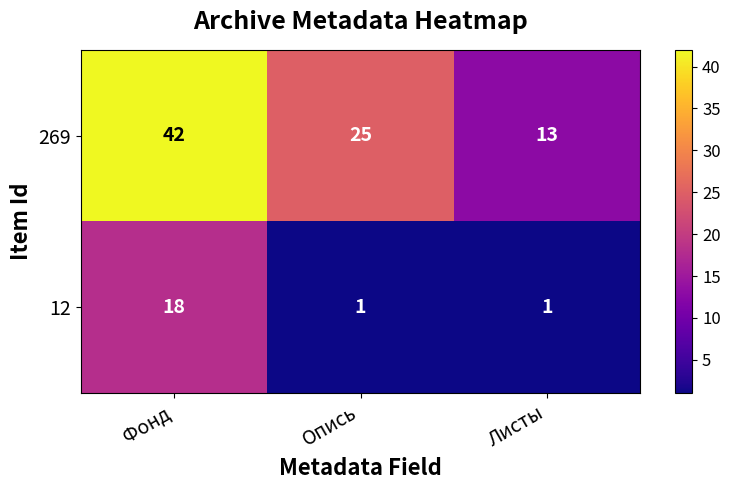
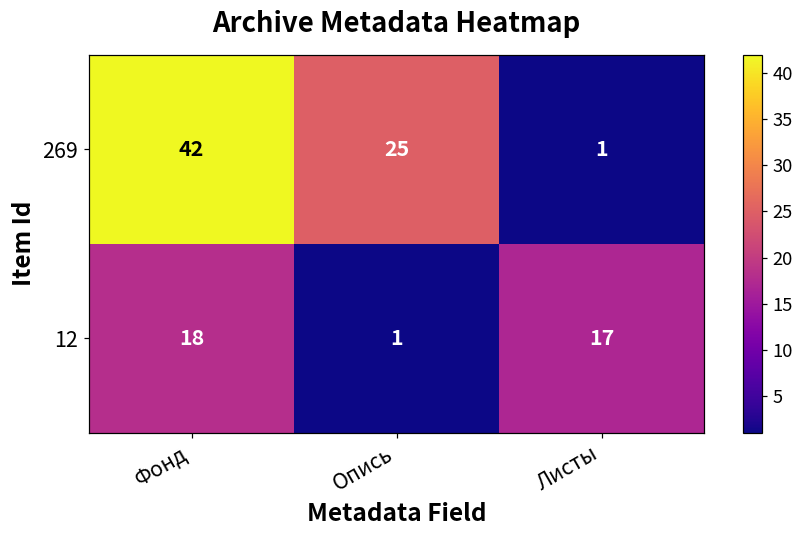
  {
    "269": {
      "Фонд": 42,
      "Опись": 25,
-     "Листы": 13
+     "Листы": 1
    },
    "12": {
      "Фонд": 18,
      "Опись": 1,
-     "Листы": 1
+     "Листы": 17
    }
  }
